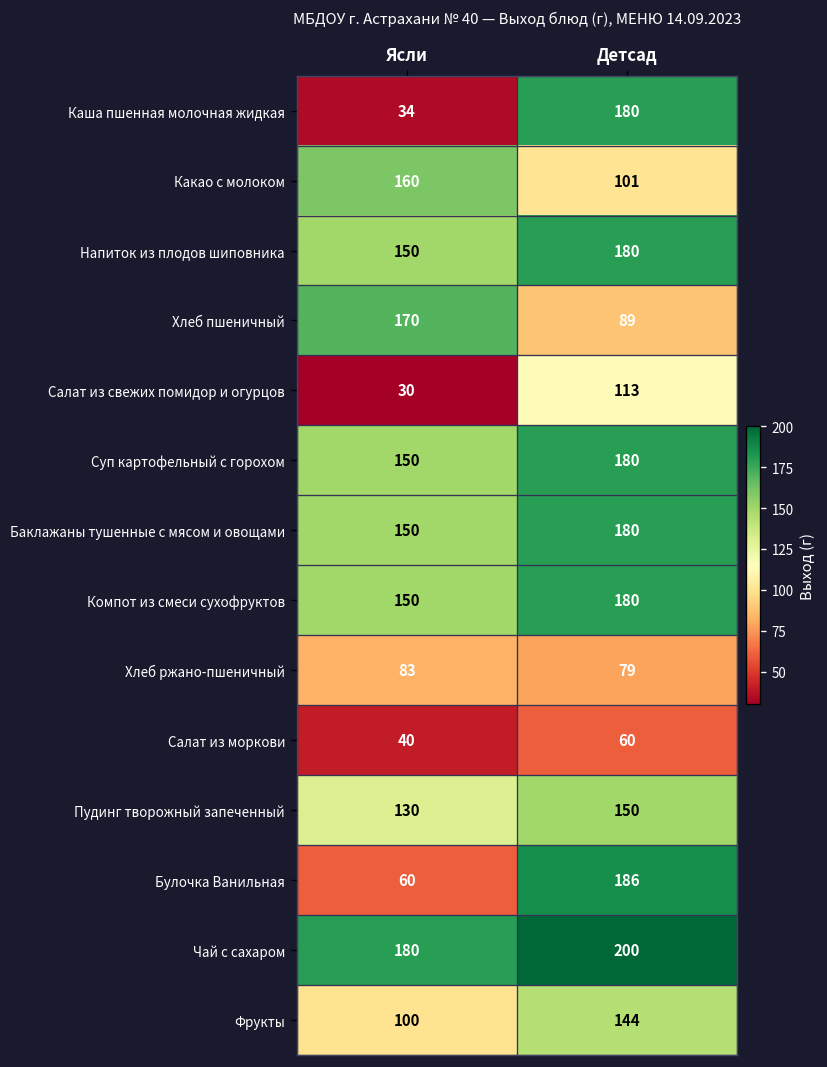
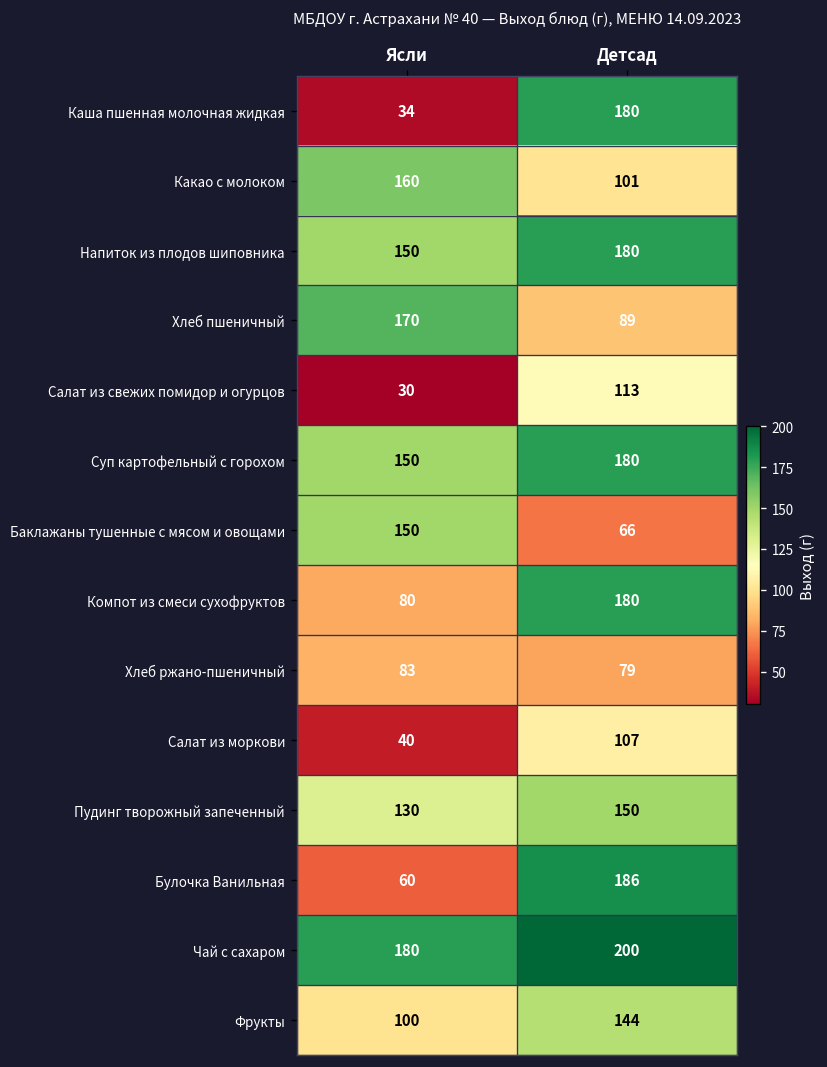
  {
    "Каша пшенная молочная жидкая": {
      "Ясли": 34,
      "Детсад": 180
    },
    "Какао с молоком": {
      "Ясли": 160,
      "Детсад": 101
    },
    "Напиток из плодов шиповника": {
      "Ясли": 150,
      "Детсад": 180
    },
    "Хлеб пшеничный": {
      "Ясли": 170,
      "Детсад": 89
    },
    "Салат из свежих помидор и огурцов": {
      "Ясли": 30,
      "Детсад": 113
    },
    "Суп картофельный с горохом": {
      "Ясли": 150,
      "Детсад": 180
    },
    "Баклажаны тушенные с мясом и овощами": {
      "Ясли": 150,
-     "Детсад": 180
+     "Детсад": 66
    },
    "Компот из смеси сухофруктов": {
-     "Ясли": 150,
+     "Ясли": 80,
      "Детсад": 180
    },
    "Хлеб ржано-пшеничный": {
      "Ясли": 83,
      "Детсад": 79
    },
    "Салат из моркови": {
      "Ясли": 40,
-     "Детсад": 60
+     "Детсад": 107
    },
    "Пудинг творожный запеченный": {
      "Ясли": 130,
      "Детсад": 150
    },
    "Булочка Ванильная": {
      "Ясли": 60,
      "Детсад": 186
    },
    "Чай с сахаром": {
      "Ясли": 180,
      "Детсад": 200
    },
    "Фрукты": {
      "Ясли": 100,
      "Детсад": 144
    }
  }
